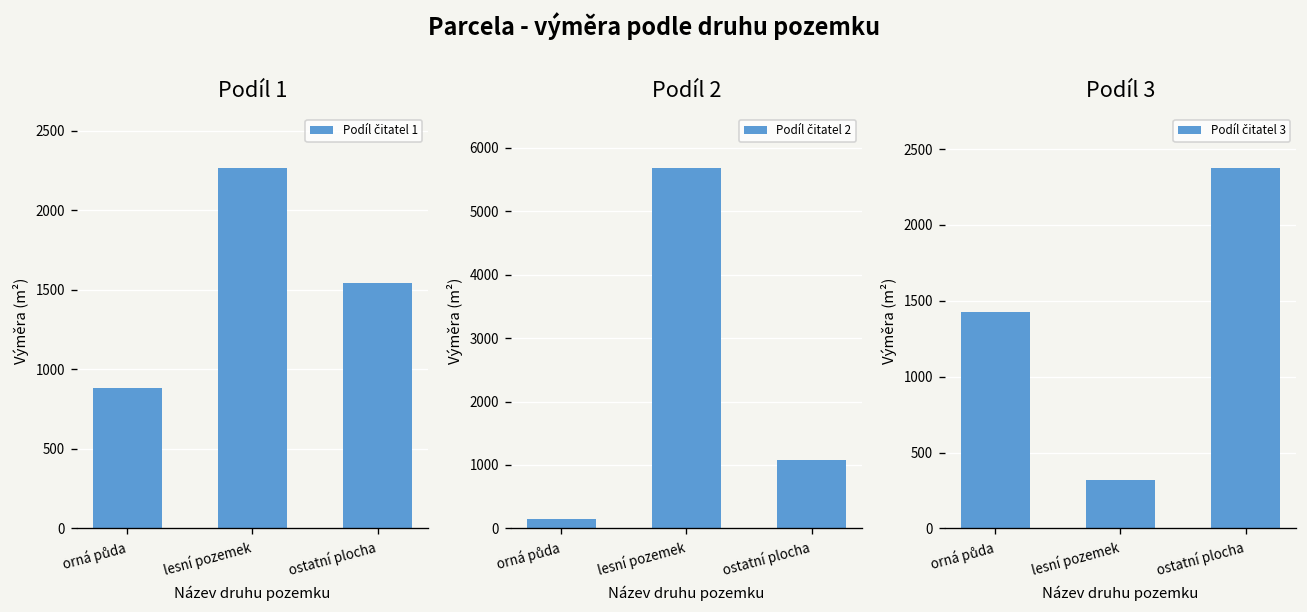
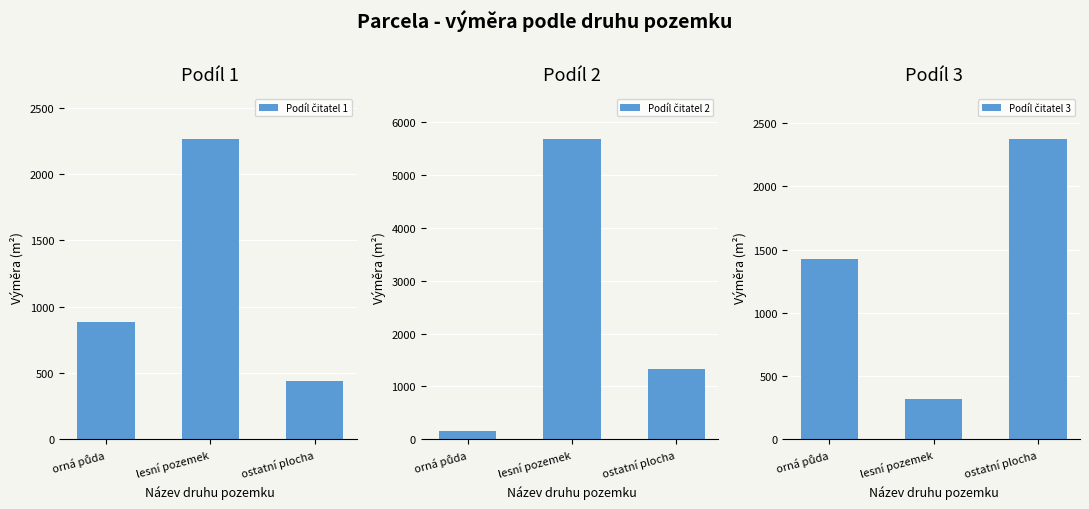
  {
    "Podíl 1": {
      "orná půda": 880,
      "lesní pozemek": 2270,
-     "ostatní plocha": 1540
+     "ostatní plocha": 440
    },
    "Podíl 2": {
      "orná půda": 100,
      "lesní pozemek": 5700,
-     "ostatní plocha": 1100
+     "ostatní plocha": 1300
    },
    "Podíl 3": {
      "orná půda": 1430,
      "lesní pozemek": 320,
      "ostatní plocha": 2380
    }
  }
